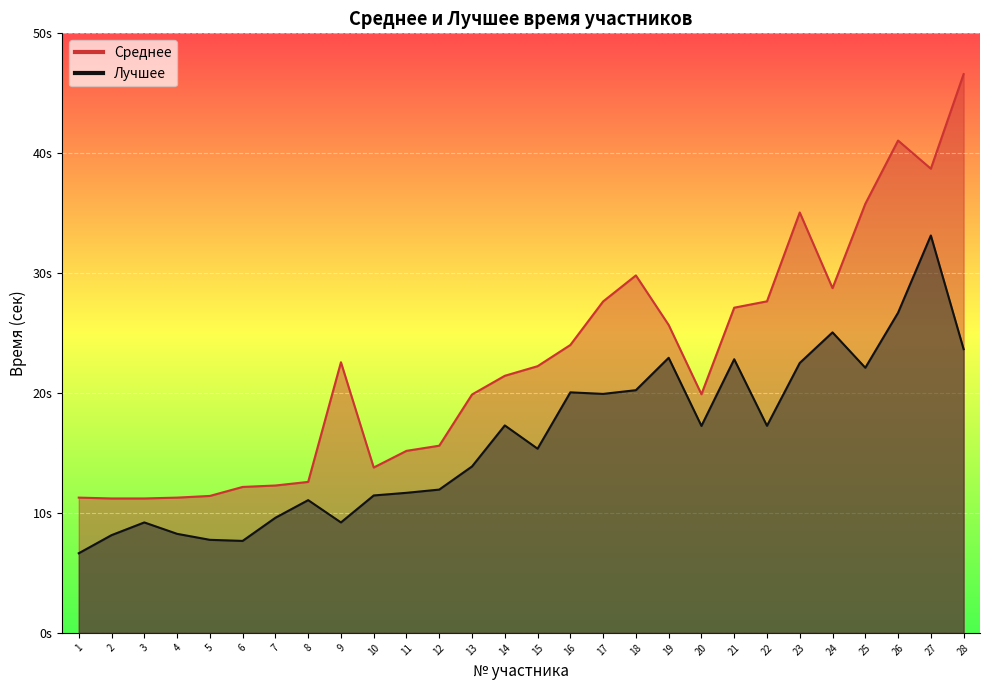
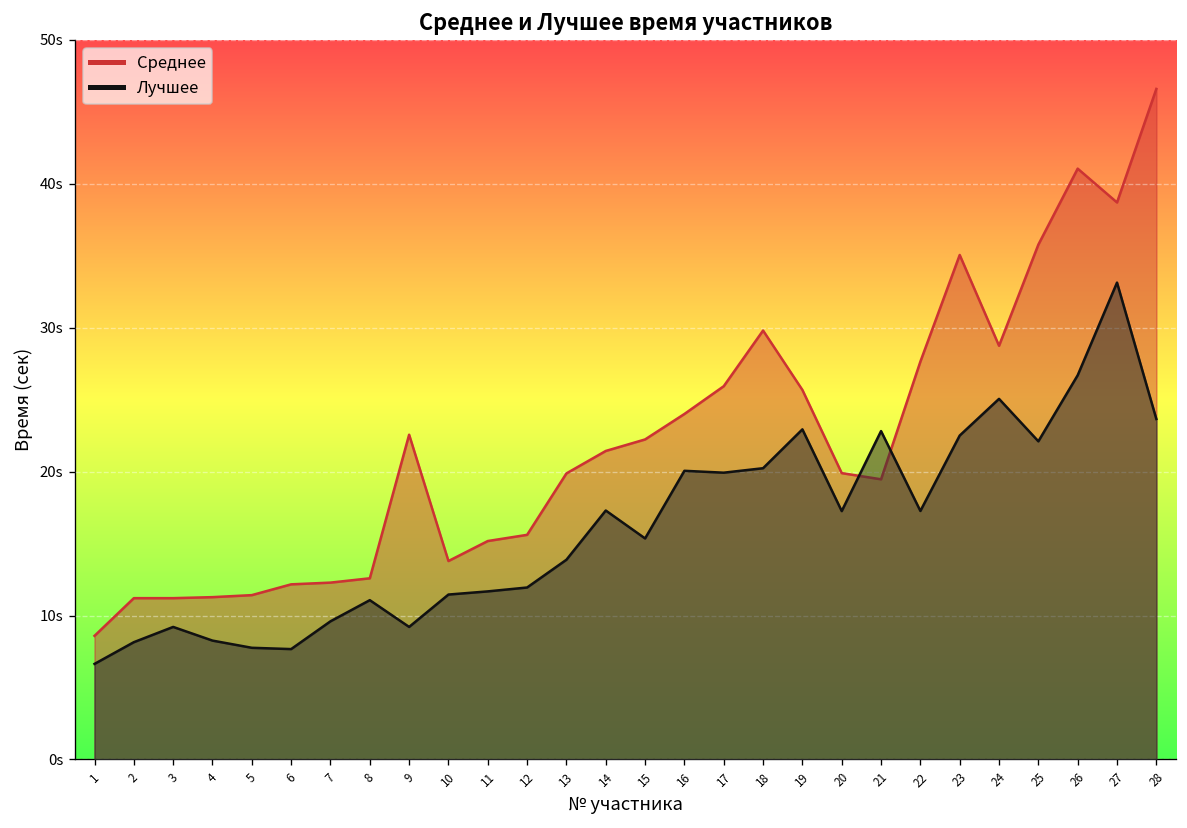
  {
    "Среднее": {
-     "1": "11.3s",
+     "1": "8.6s",
      "2": "11.2s",
      "3": "11.2s",
      "4": "11.3s",
      "5": "11.4s",
      "6": "12.2s",
      "7": "12.3s",
      "8": "12.6s",
      "9": "22.6s",
      "10": "13.8s",
      "11": "15.2s",
      "12": "15.6s",
      "13": "19.9s",
      "14": "21.4s",
      "15": "22.2s",
      "16": "24.0s",
-     "17": "27.6s",
+     "17": "25.9s",
      "18": "29.8s",
      "19": "25.7s",
      "20": "19.9s",
-     "21": "27.1s",
+     "21": "19.5s",
      "22": "27.7s",
      "23": "35.1s",
      "24": "28.8s",
      "25": "35.8s",
      "26": "41.1s",
      "27": "38.7s",
      "28": "46.6s"
    }
  }
